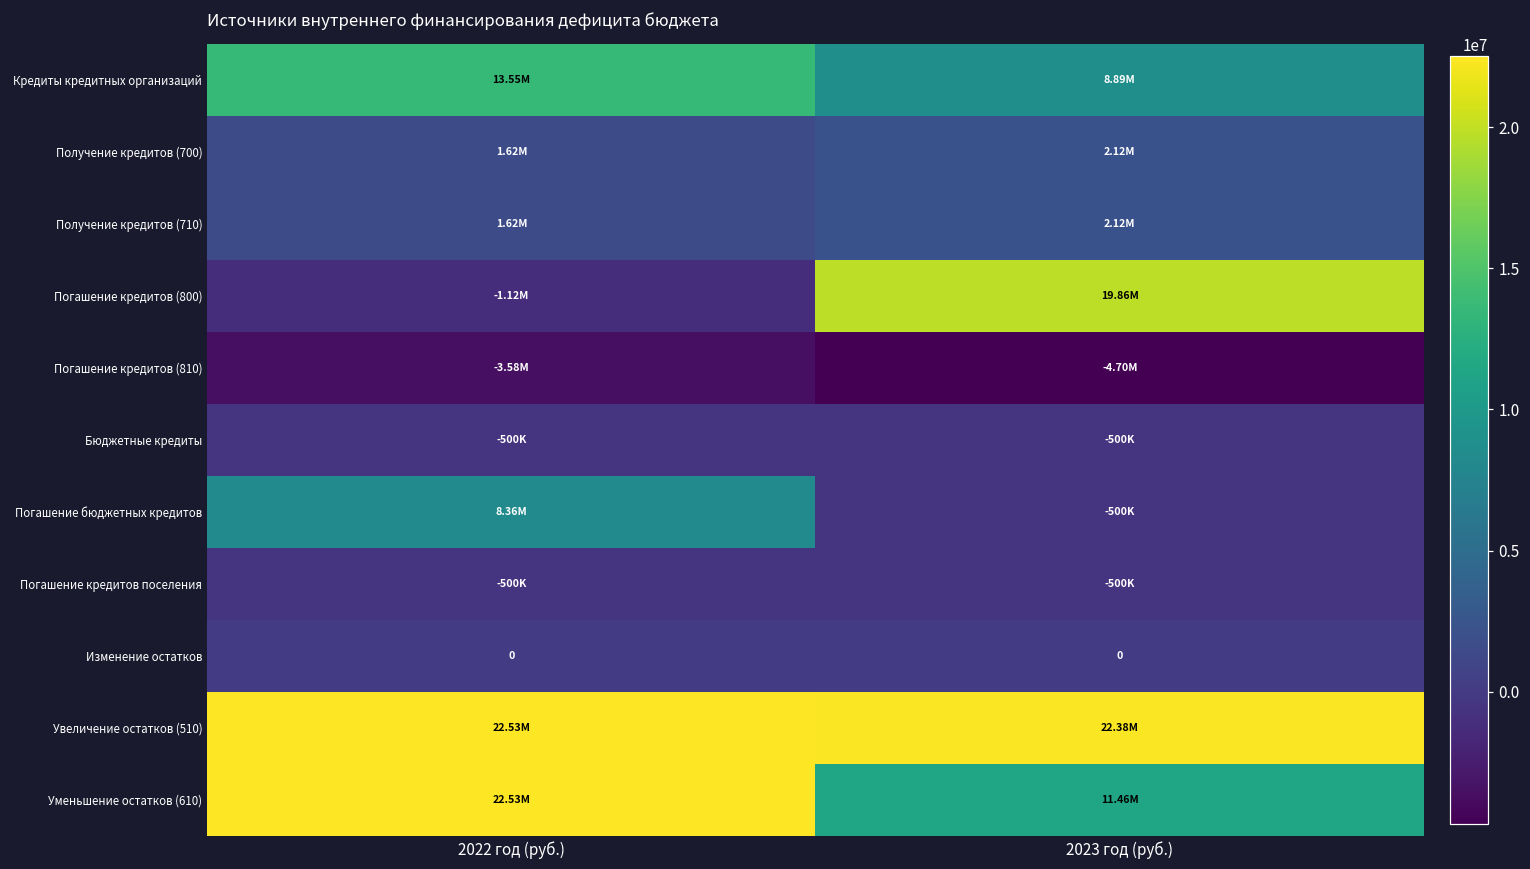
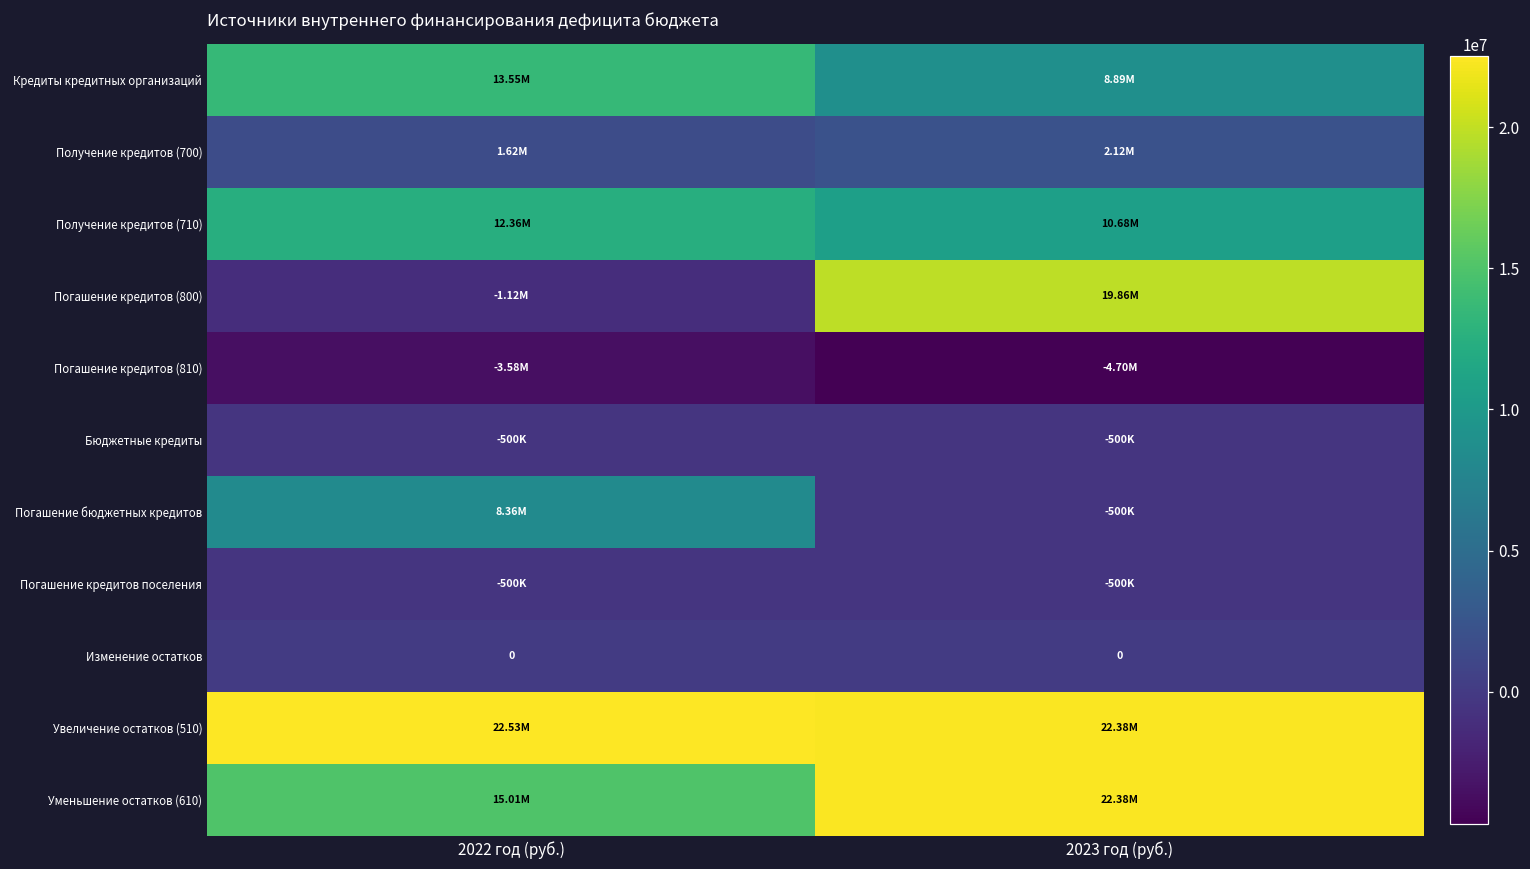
  {
    "Кредиты кредитных организаций": {
      "2022 год (руб.)": "13.55M",
      "2023 год (руб.)": "8.89M"
    },
    "Получение кредитов (700)": {
      "2022 год (руб.)": "1.62M",
      "2023 год (руб.)": "2.12M"
    },
    "Получение кредитов (710)": {
-     "2022 год (руб.)": "1.62M",
-     "2023 год (руб.)": "2.12M"
+     "2022 год (руб.)": "12.36M",
+     "2023 год (руб.)": "10.68M"
    },
    "Погашение кредитов (800)": {
      "2022 год (руб.)": "-1.12M",
      "2023 год (руб.)": "19.86M"
    },
    "Погашение кредитов (810)": {
      "2022 год (руб.)": "-3.58M",
      "2023 год (руб.)": "-4.70M"
    },
    "Бюджетные кредиты": {
      "2022 год (руб.)": "-500K",
      "2023 год (руб.)": "-500K"
    },
    "Погашение бюджетных кредитов": {
      "2022 год (руб.)": "8.36M",
      "2023 год (руб.)": "-500K"
    },
    "Погашение кредитов поселения": {
      "2022 год (руб.)": "-500K",
      "2023 год (руб.)": "-500K"
    },
    "Изменение остатков": {
      "2022 год (руб.)": "0",
      "2023 год (руб.)": "0"
    },
    "Увеличение остатков (510)": {
      "2022 год (руб.)": "22.53M",
      "2023 год (руб.)": "22.38M"
    },
    "Уменьшение остатков (610)": {
-     "2022 год (руб.)": "22.53M",
-     "2023 год (руб.)": "11.46M"
+     "2022 год (руб.)": "15.01M",
+     "2023 год (руб.)": "22.38M"
    }
  }
